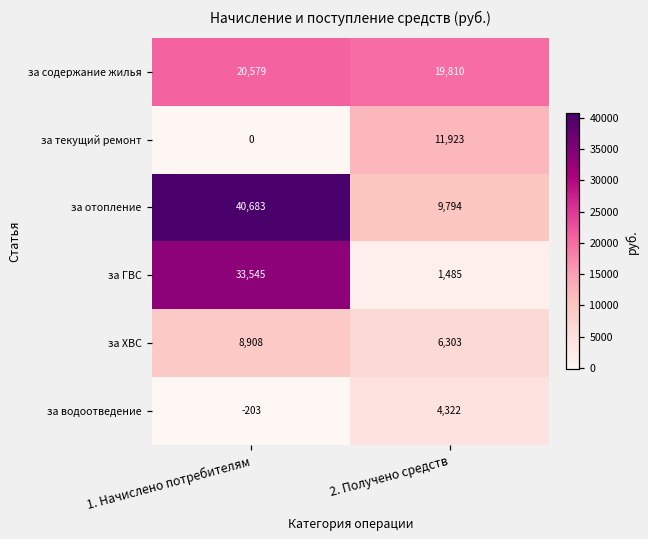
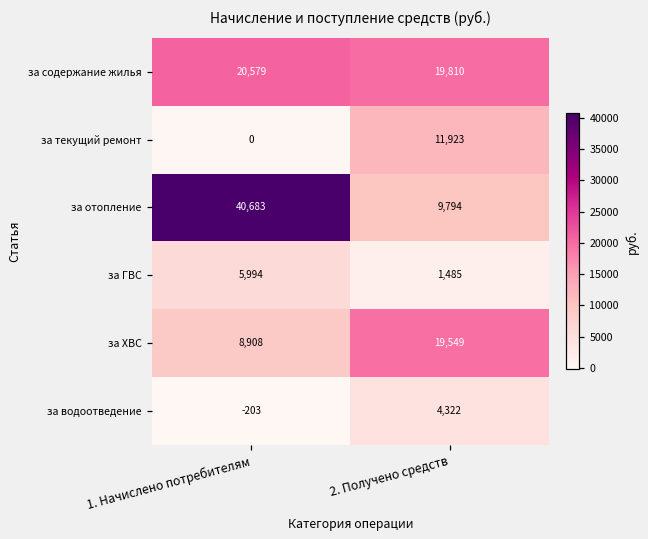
  {
    "за содержание жилья": {
      "1. Начислено потребителям": "20,579",
      "2. Получено средств": "19,810"
    },
    "за текущий ремонт": {
      "1. Начислено потребителям": "0",
      "2. Получено средств": "11,923"
    },
    "за отопление": {
      "1. Начислено потребителям": "40,683",
      "2. Получено средств": "9,794"
    },
    "за ГВС": {
-     "1. Начислено потребителям": "33,545",
+     "1. Начислено потребителям": "5,994",
      "2. Получено средств": "1,485"
    },
    "за ХВС": {
      "1. Начислено потребителям": "8,908",
-     "2. Получено средств": "6,303"
+     "2. Получено средств": "19,549"
    },
    "за водоотведение": {
      "1. Начислено потребителям": "-203",
      "2. Получено средств": "4,322"
    }
  }
